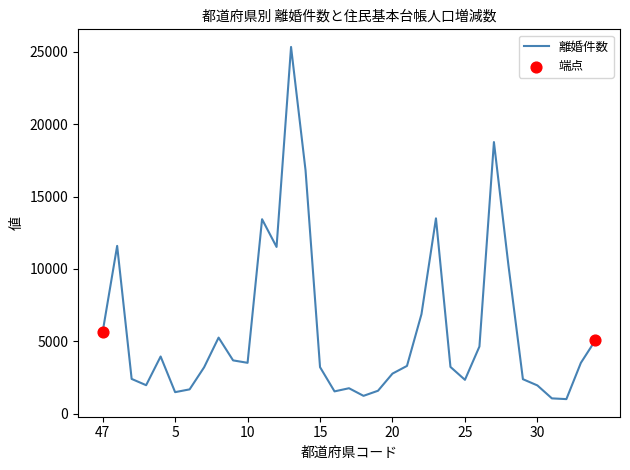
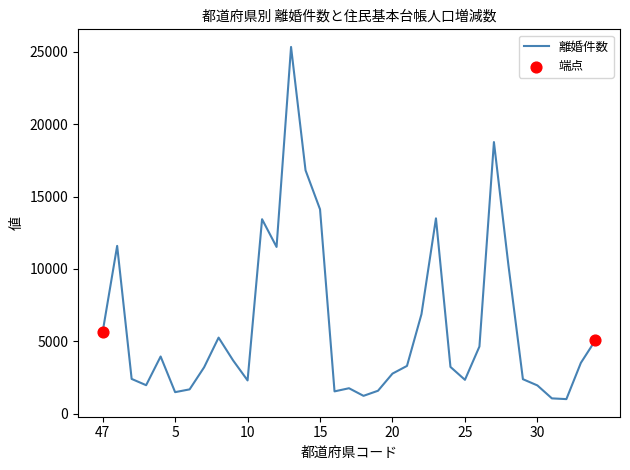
  {
    "離婚件数": {
      "5": 1500,
-     "10": 3500,
-     "15": 3200,
+     "10": 2300,
+     "15": 14100,
      "20": 2800,
      "25": 2300,
      "30": 2000
    }
  }
